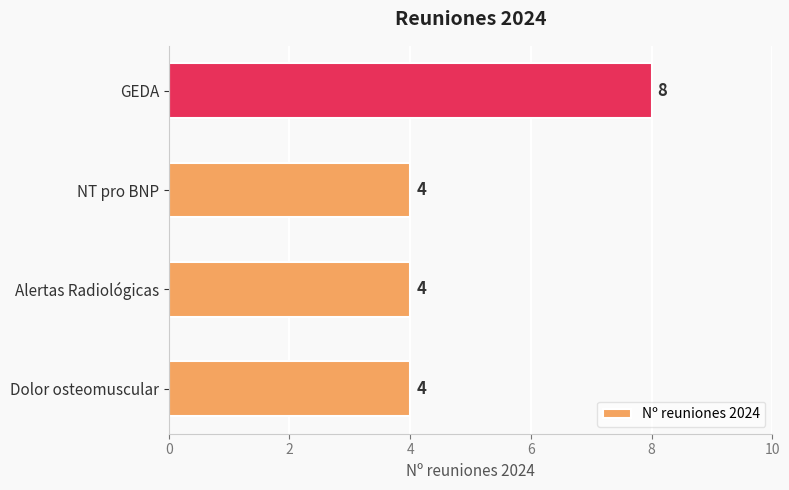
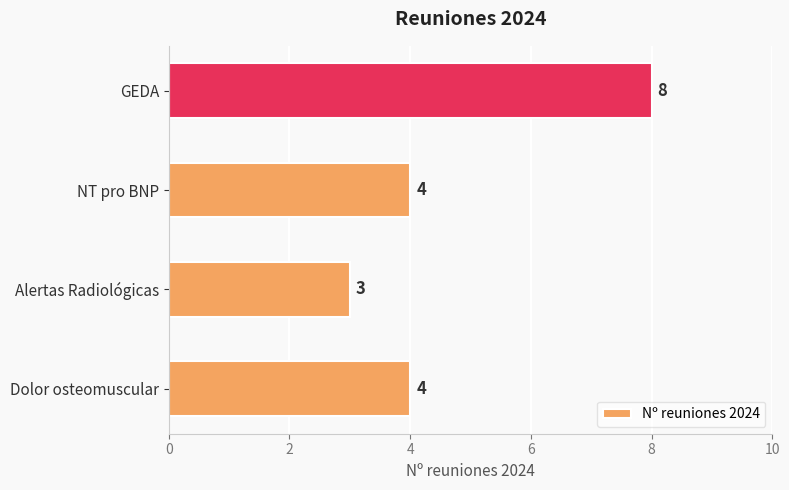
  {
    "GEDA": 8,
    "NT pro BNP": 4,
-   "Alertas Radiológicas": 4,
+   "Alertas Radiológicas": 3,
    "Dolor osteomuscular": 4
  }
